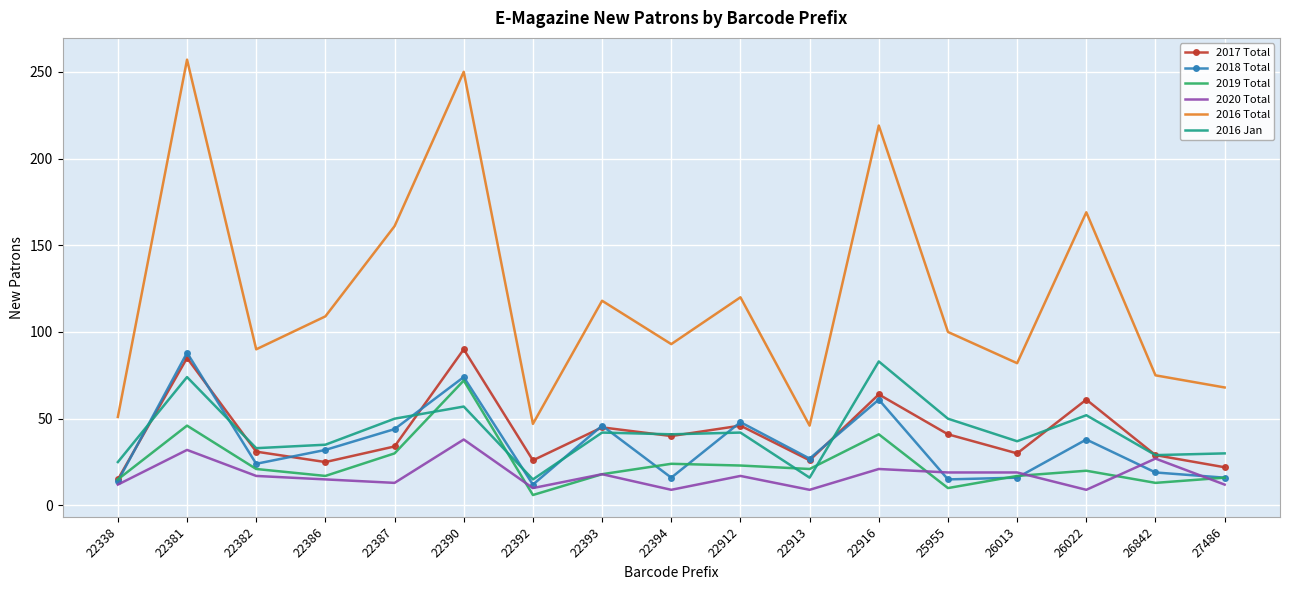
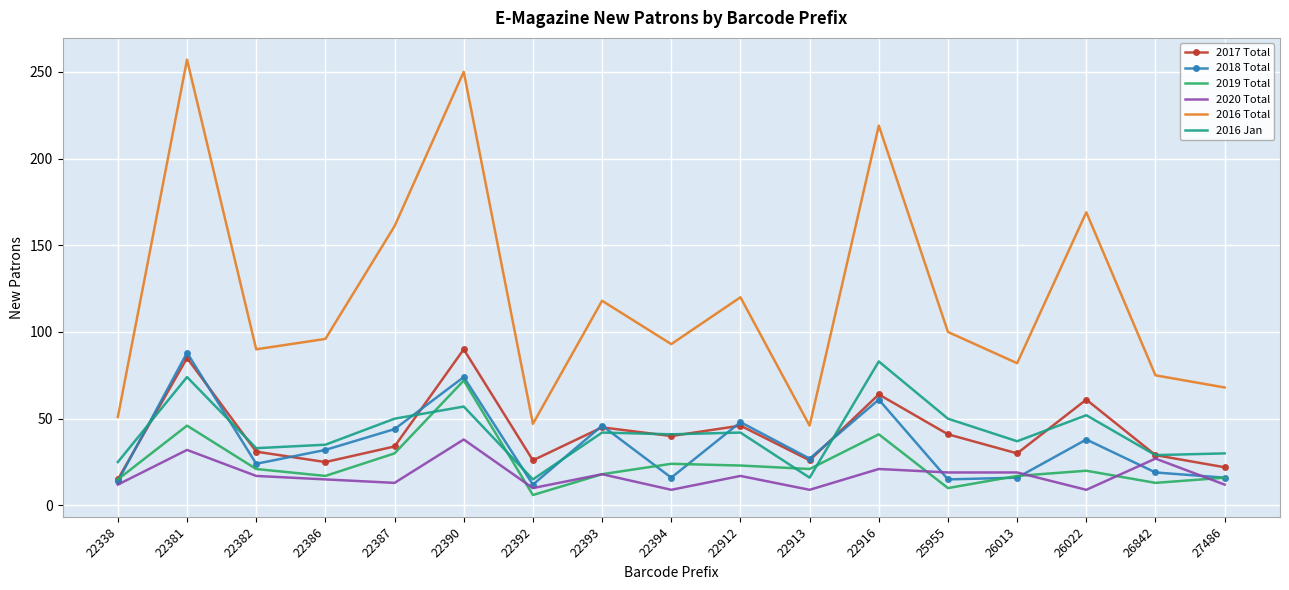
  {
    "2017 Total": {
      "22381": 85,
      "22382": 31,
      "22386": 25,
      "22387": 34,
      "22390": 90,
      "22392": 26,
      "22912": 46,
      "22916": 64,
      "25955": 41,
      "26013": 30,
      "26022": 61,
      "27486": 22
    },
    "2018 Total": {
      "22381": 88,
      "22382": 24,
      "22386": 32,
      "22387": 44,
      "22390": 74,
      "22392": 12,
      "22394": 16,
      "22912": 48,
      "22916": 61,
      "25955": 15,
      "26022": 38,
      "26842": 19
    },
    "2020 Total": {
      "22338": 12,
      "22381": 32,
      "22382": 17,
      "22386": 15,
      "22387": 13,
      "22390": 38,
      "22392": 10,
      "22394": 9,
      "22912": 17,
      "22913": 9,
      "22916": 21,
      "25955": 19,
      "26013": 19,
      "26022": 9,
      "26842": 27,
      "27486": 12
    },
    "2016 Total": {
      "22338": 51,
      "22381": 257,
      "22382": 90,
-     "22386": 109,
+     "22386": 96,
      "22387": 161,
      "22390": 250,
      "22392": 47,
      "22393": 118,
      "22394": 93,
      "22912": 120,
      "22913": 46,
      "22916": 219,
      "25955": 100,
      "26013": 82,
      "26022": 169,
      "26842": 75,
      "27486": 68
    }
  }
